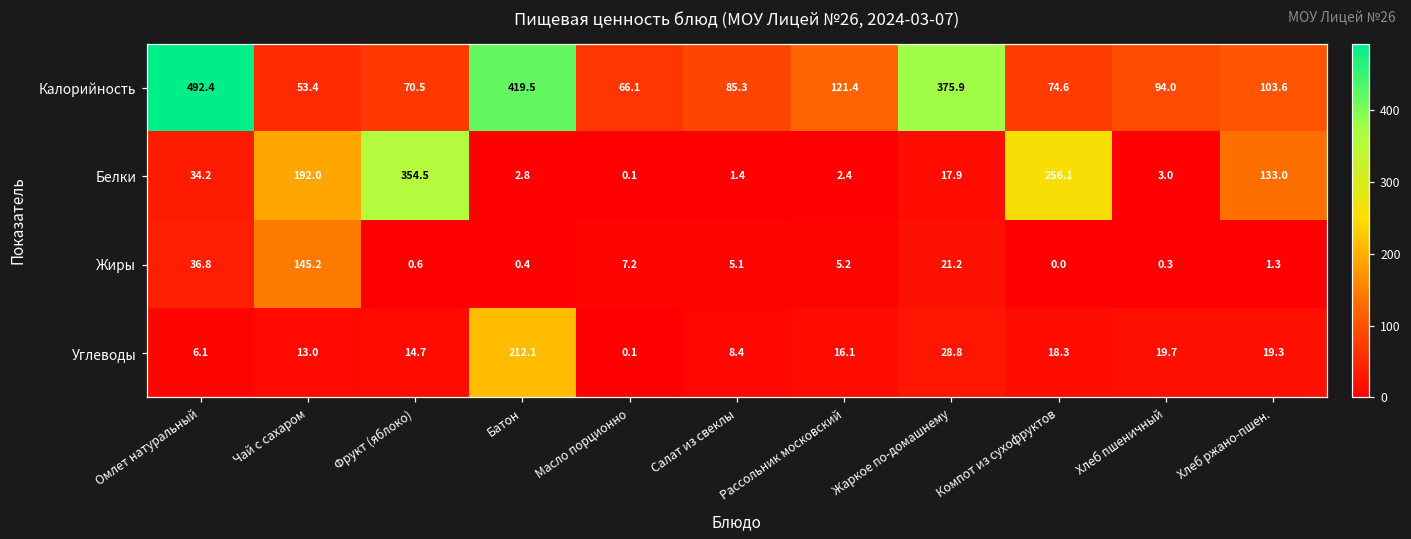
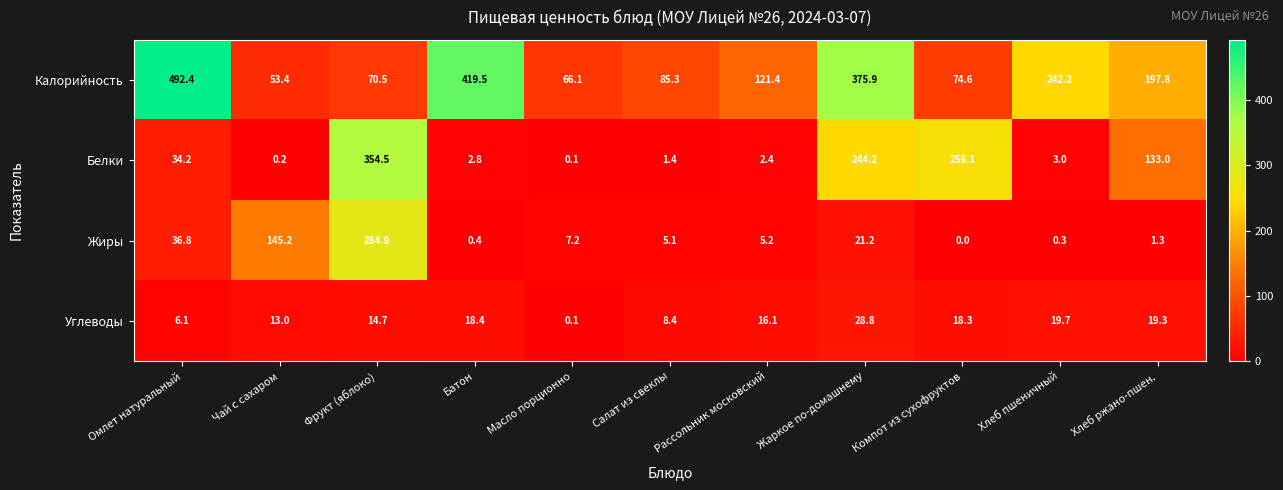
  {
    "Калорийность": {
      "Омлет натуральный": 492.4,
      "Чай с сахаром": 53.4,
      "Фрукт (яблоко)": 70.5,
      "Батон": 419.5,
      "Масло порционно": 66.1,
      "Салат из свеклы": 85.3,
      "Рассольник московский": 121.4,
      "Жаркое по-домашнему": 375.9,
      "Компот из сухофруктов": 74.6,
-     "Хлеб пшеничный": 94.0,
-     "Хлеб ржано-пшен.": 103.6
+     "Хлеб пшеничный": 242.2,
+     "Хлеб ржано-пшен.": 197.8
    },
    "Белки": {
      "Омлет натуральный": 34.2,
-     "Чай с сахаром": 192.0,
+     "Чай с сахаром": 0.2,
      "Фрукт (яблоко)": 354.5,
      "Батон": 2.8,
      "Масло порционно": 0.1,
      "Салат из свеклы": 1.4,
      "Рассольник московский": 2.4,
-     "Жаркое по-домашнему": 17.9,
+     "Жаркое по-домашнему": 244.2,
      "Компот из сухофруктов": 256.1,
      "Хлеб пшеничный": 3.0,
      "Хлеб ржано-пшен.": 133.0
    },
    "Жиры": {
      "Омлет натуральный": 36.8,
      "Чай с сахаром": 145.2,
-     "Фрукт (яблоко)": 0.6,
+     "Фрукт (яблоко)": 284.9,
      "Батон": 0.4,
      "Масло порционно": 7.2,
      "Салат из свеклы": 5.1,
      "Рассольник московский": 5.2,
      "Жаркое по-домашнему": 21.2,
      "Компот из сухофруктов": 0.0,
      "Хлеб пшеничный": 0.3,
      "Хлеб ржано-пшен.": 1.3
    },
    "Углеводы": {
      "Омлет натуральный": 6.1,
      "Чай с сахаром": 13.0,
      "Фрукт (яблоко)": 14.7,
-     "Батон": 212.1,
+     "Батон": 18.4,
      "Масло порционно": 0.1,
      "Салат из свеклы": 8.4,
      "Рассольник московский": 16.1,
      "Жаркое по-домашнему": 28.8,
      "Компот из сухофруктов": 18.3,
      "Хлеб пшеничный": 19.7,
      "Хлеб ржано-пшен.": 19.3
    }
  }
